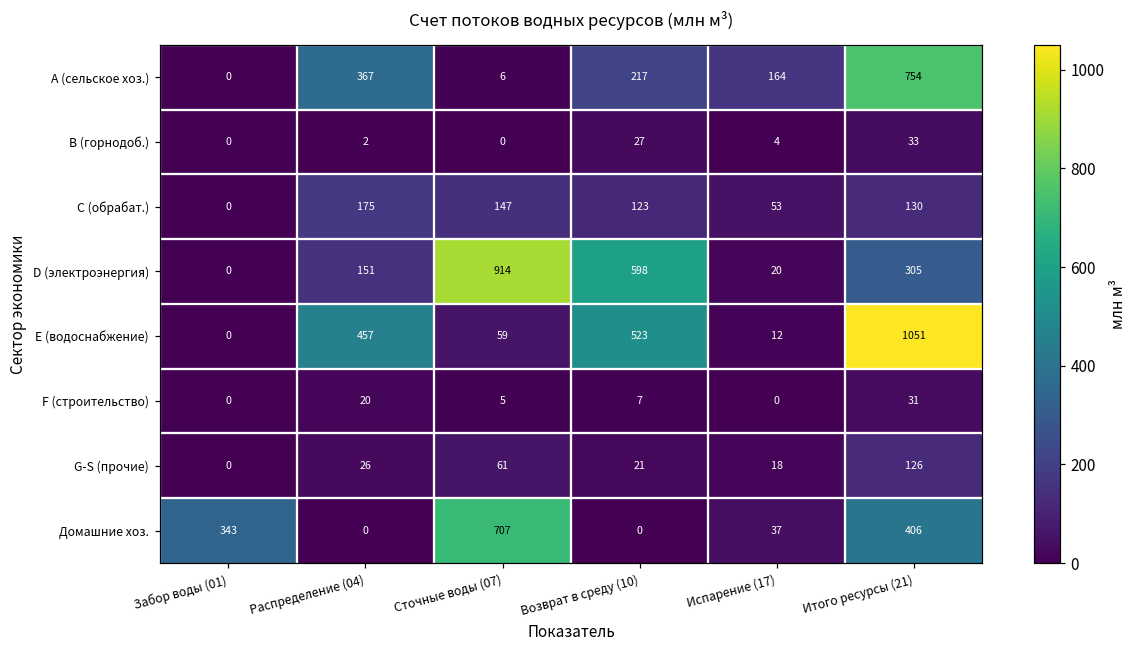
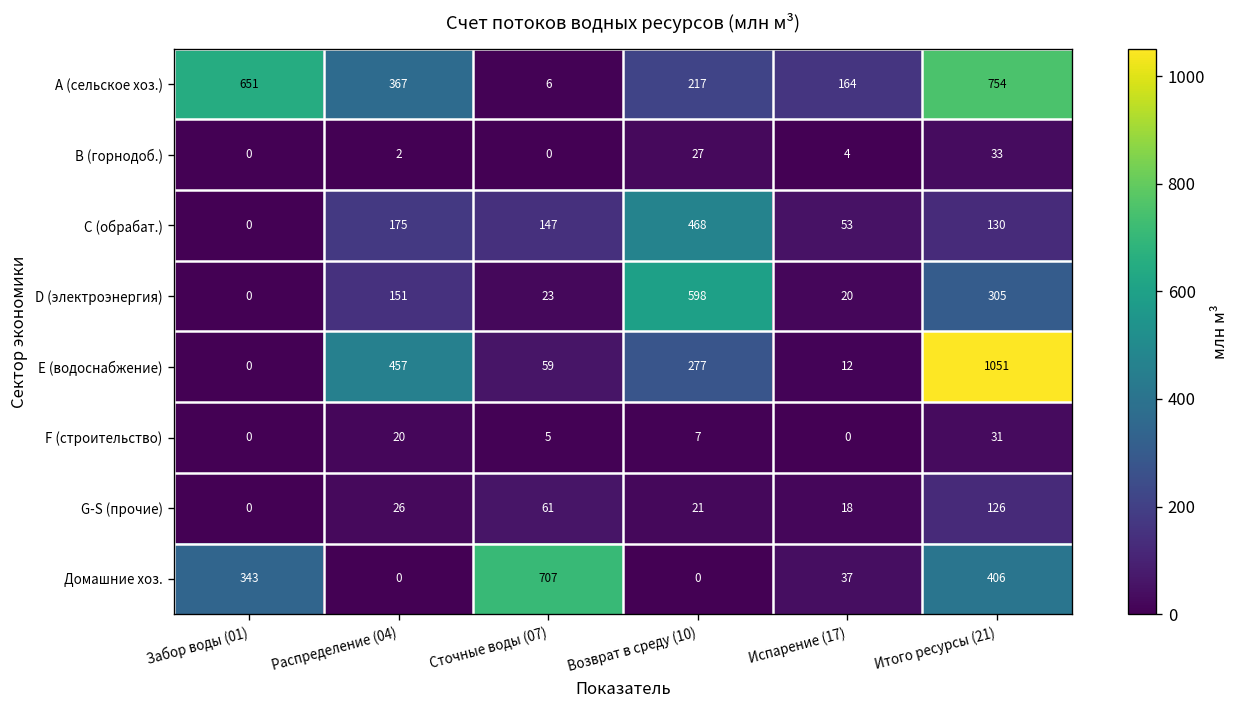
  {
    "А (сельское хоз.)": {
-     "Забор воды (01)": 0,
+     "Забор воды (01)": 651,
      "Распределение (04)": 367,
      "Сточные воды (07)": 6,
      "Возврат в среду (10)": 217,
      "Испарение (17)": 164,
      "Итого ресурсы (21)": 754
    },
    "В (горнодоб.)": {
      "Забор воды (01)": 0,
      "Распределение (04)": 2,
      "Сточные воды (07)": 0,
      "Возврат в среду (10)": 27,
      "Испарение (17)": 4,
      "Итого ресурсы (21)": 33
    },
    "С (обрабат.)": {
      "Забор воды (01)": 0,
      "Распределение (04)": 175,
      "Сточные воды (07)": 147,
-     "Возврат в среду (10)": 123,
+     "Возврат в среду (10)": 468,
      "Испарение (17)": 53,
      "Итого ресурсы (21)": 130
    },
    "D (электроэнергия)": {
      "Забор воды (01)": 0,
      "Распределение (04)": 151,
-     "Сточные воды (07)": 914,
+     "Сточные воды (07)": 23,
      "Возврат в среду (10)": 598,
      "Испарение (17)": 20,
      "Итого ресурсы (21)": 305
    },
    "Е (водоснабжение)": {
      "Забор воды (01)": 0,
      "Распределение (04)": 457,
      "Сточные воды (07)": 59,
-     "Возврат в среду (10)": 523,
+     "Возврат в среду (10)": 277,
      "Испарение (17)": 12,
      "Итого ресурсы (21)": 1051
    },
    "F (строительство)": {
      "Забор воды (01)": 0,
      "Распределение (04)": 20,
      "Сточные воды (07)": 5,
      "Возврат в среду (10)": 7,
      "Испарение (17)": 0,
      "Итого ресурсы (21)": 31
    },
    "G-S (прочие)": {
      "Забор воды (01)": 0,
      "Распределение (04)": 26,
      "Сточные воды (07)": 61,
      "Возврат в среду (10)": 21,
      "Испарение (17)": 18,
      "Итого ресурсы (21)": 126
    },
    "Домашние хоз.": {
      "Забор воды (01)": 343,
      "Распределение (04)": 0,
      "Сточные воды (07)": 707,
      "Возврат в среду (10)": 0,
      "Испарение (17)": 37,
      "Итого ресурсы (21)": 406
    }
  }
